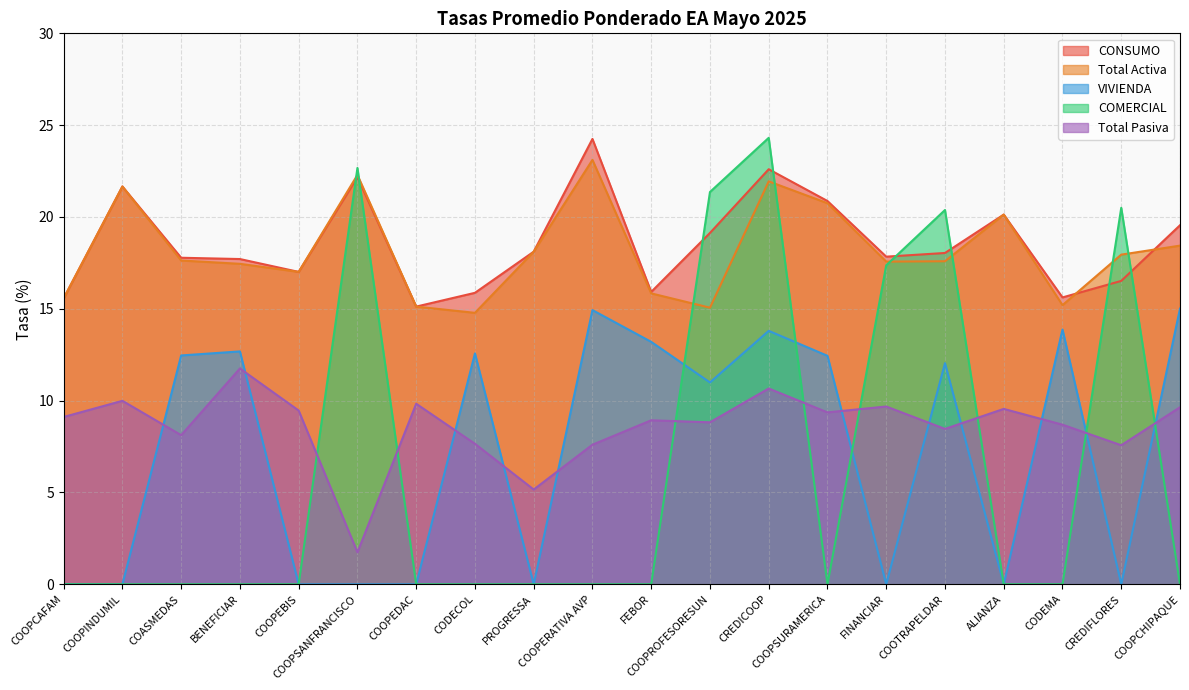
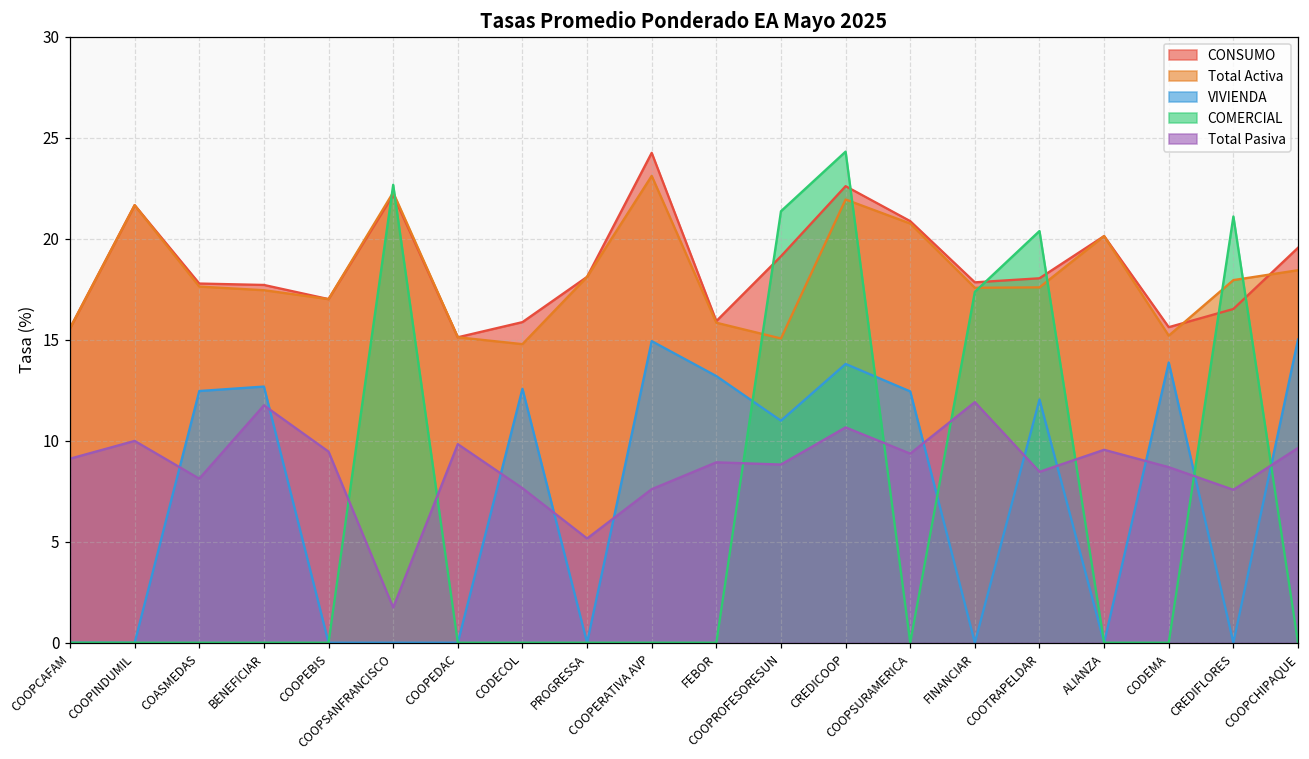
  {
    "VIVIENDA": {
      "COASMEDAS": 12.5,
      "BENEFICIAR": 12.7,
      "COOPSANFRANCISCO": 0.0,
      "CODECOL": 12.6,
      "COOPERATIVA AVP": 14.9,
      "FEBOR": 13.2,
      "COOPROFESORESUN": 11.0,
      "CREDICOOP": 13.8,
      "COOPSURAMERICA": 12.4,
      "FINANCIAR": 0.0,
      "COOTRAPELDAR": 12.0,
      "CODEMA": 13.9,
      "CREDIFLORES": 0.0,
      "COOPCHIPAQUE": 15.0
    },
    "COMERCIAL": {
      "COASMEDAS": 0.0,
      "BENEFICIAR": 0.0,
      "COOPSANFRANCISCO": 22.7,
      "CODECOL": 0.0,
      "COOPERATIVA AVP": 0.0,
      "FEBOR": 0.0,
      "COOPROFESORESUN": 21.4,
      "CREDICOOP": 24.3,
      "COOPSURAMERICA": 0.0,
      "FINANCIAR": 17.4,
      "COOTRAPELDAR": 20.4,
      "CODEMA": 0.0,
-     "CREDIFLORES": 20.5,
+     "CREDIFLORES": 21.1,
      "COOPCHIPAQUE": 0.0
    },
    "Total Pasiva": {
      "COOPCAFAM": 9.1,
      "COOPINDUMIL": 10.0,
      "COASMEDAS": 8.1,
      "BENEFICIAR": 11.8,
      "COOPEBIS": 9.5,
      "COOPSANFRANCISCO": 1.7,
      "COOPEDAC": 9.8,
      "CODECOL": 7.7,
      "PROGRESSA": 5.2,
      "COOPERATIVA AVP": 7.6,
      "FEBOR": 8.9,
      "COOPROFESORESUN": 8.8,
      "CREDICOOP": 10.7,
      "COOPSURAMERICA": 9.4,
-     "FINANCIAR": 9.7,
+     "FINANCIAR": 11.9,
      "COOTRAPELDAR": 8.5,
      "ALIANZA": 9.6,
      "CODEMA": 8.7,
      "CREDIFLORES": 7.6,
      "COOPCHIPAQUE": 9.6
    }
  }
